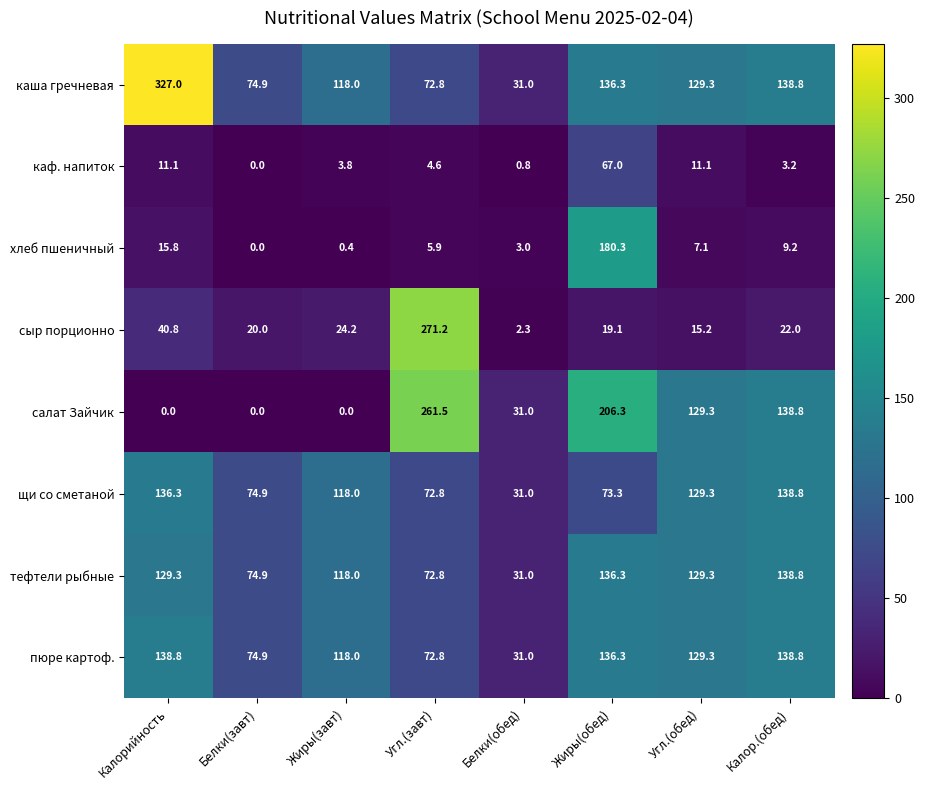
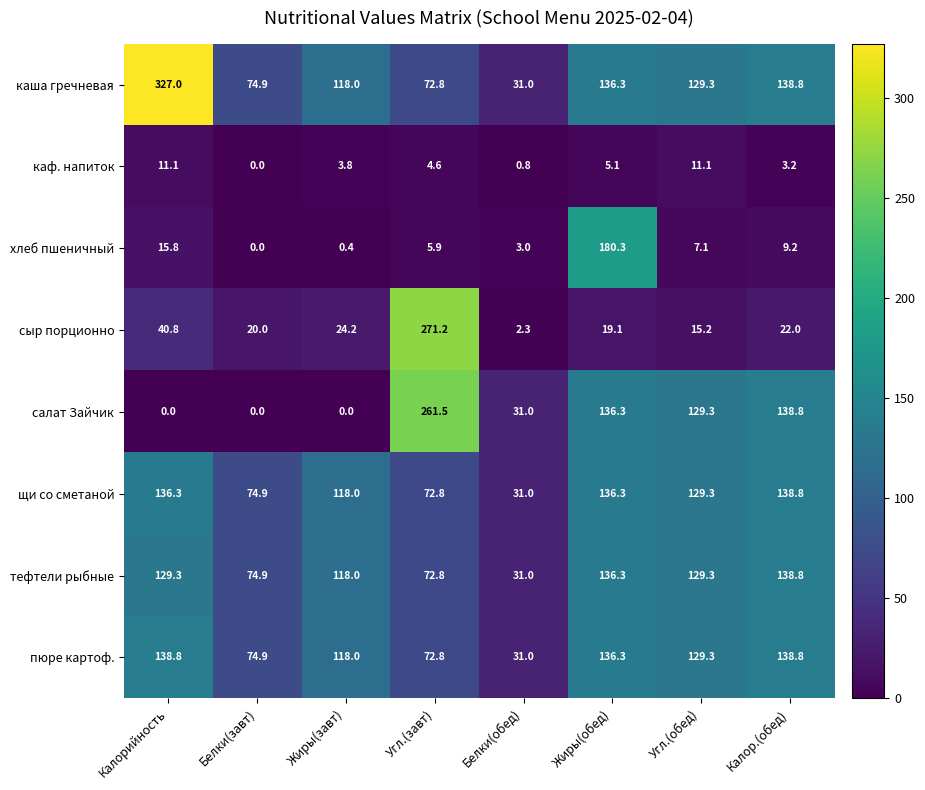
  {
    "каша гречневая": {
      "Калорийность": 327.0,
      "Белки(завт)": 74.9,
      "Жиры(завт)": 118.0,
      "Угл.(завт)": 72.8,
      "Белки(обед)": 31.0,
      "Жиры(обед)": 136.3,
      "Угл.(обед)": 129.3,
      "Калор.(обед)": 138.8
    },
    "каф. напиток": {
      "Калорийность": 11.1,
      "Белки(завт)": 0.0,
      "Жиры(завт)": 3.8,
      "Угл.(завт)": 4.6,
      "Белки(обед)": 0.8,
-     "Жиры(обед)": 67.0,
+     "Жиры(обед)": 5.1,
      "Угл.(обед)": 11.1,
      "Калор.(обед)": 3.2
    },
    "хлеб пшеничный": {
      "Калорийность": 15.8,
      "Белки(завт)": 0.0,
      "Жиры(завт)": 0.4,
      "Угл.(завт)": 5.9,
      "Белки(обед)": 3.0,
      "Жиры(обед)": 180.3,
      "Угл.(обед)": 7.1,
      "Калор.(обед)": 9.2
    },
    "сыр порционно": {
      "Калорийность": 40.8,
      "Белки(завт)": 20.0,
      "Жиры(завт)": 24.2,
      "Угл.(завт)": 271.2,
      "Белки(обед)": 2.3,
      "Жиры(обед)": 19.1,
      "Угл.(обед)": 15.2,
      "Калор.(обед)": 22.0
    },
    "салат Зайчик": {
      "Калорийность": 0.0,
      "Белки(завт)": 0.0,
      "Жиры(завт)": 0.0,
      "Угл.(завт)": 261.5,
      "Белки(обед)": 31.0,
-     "Жиры(обед)": 206.3,
+     "Жиры(обед)": 136.3,
      "Угл.(обед)": 129.3,
      "Калор.(обед)": 138.8
    },
    "щи со сметаной": {
      "Калорийность": 136.3,
      "Белки(завт)": 74.9,
      "Жиры(завт)": 118.0,
      "Угл.(завт)": 72.8,
      "Белки(обед)": 31.0,
-     "Жиры(обед)": 73.3,
+     "Жиры(обед)": 136.3,
      "Угл.(обед)": 129.3,
      "Калор.(обед)": 138.8
    },
    "тефтели рыбные": {
      "Калорийность": 129.3,
      "Белки(завт)": 74.9,
      "Жиры(завт)": 118.0,
      "Угл.(завт)": 72.8,
      "Белки(обед)": 31.0,
      "Жиры(обед)": 136.3,
      "Угл.(обед)": 129.3,
      "Калор.(обед)": 138.8
    },
    "пюре картоф.": {
      "Калорийность": 138.8,
      "Белки(завт)": 74.9,
      "Жиры(завт)": 118.0,
      "Угл.(завт)": 72.8,
      "Белки(обед)": 31.0,
      "Жиры(обед)": 136.3,
      "Угл.(обед)": 129.3,
      "Калор.(обед)": 138.8
    }
  }
